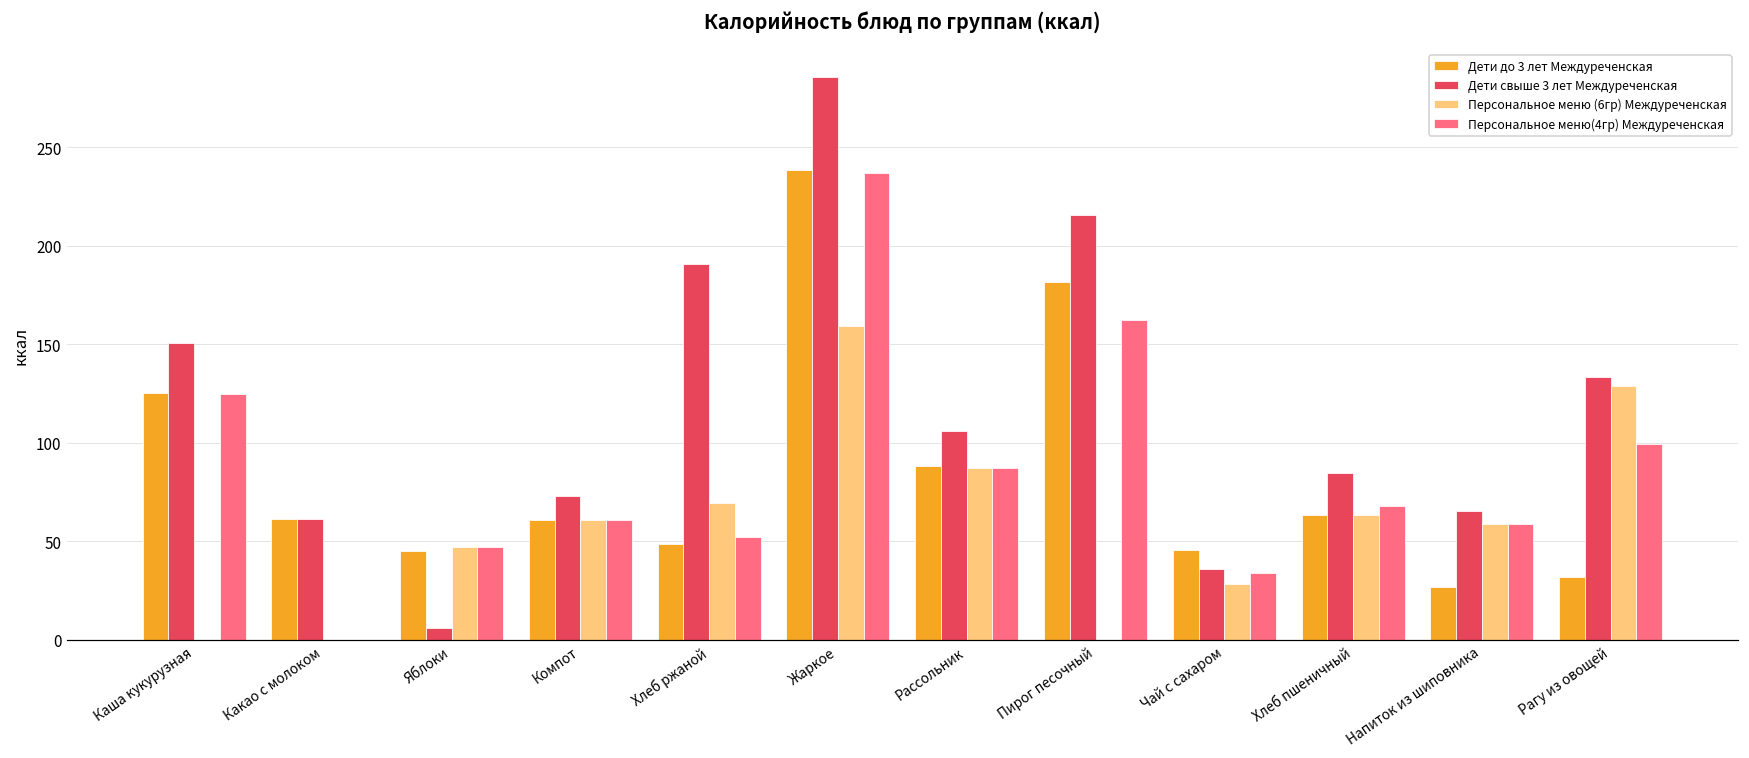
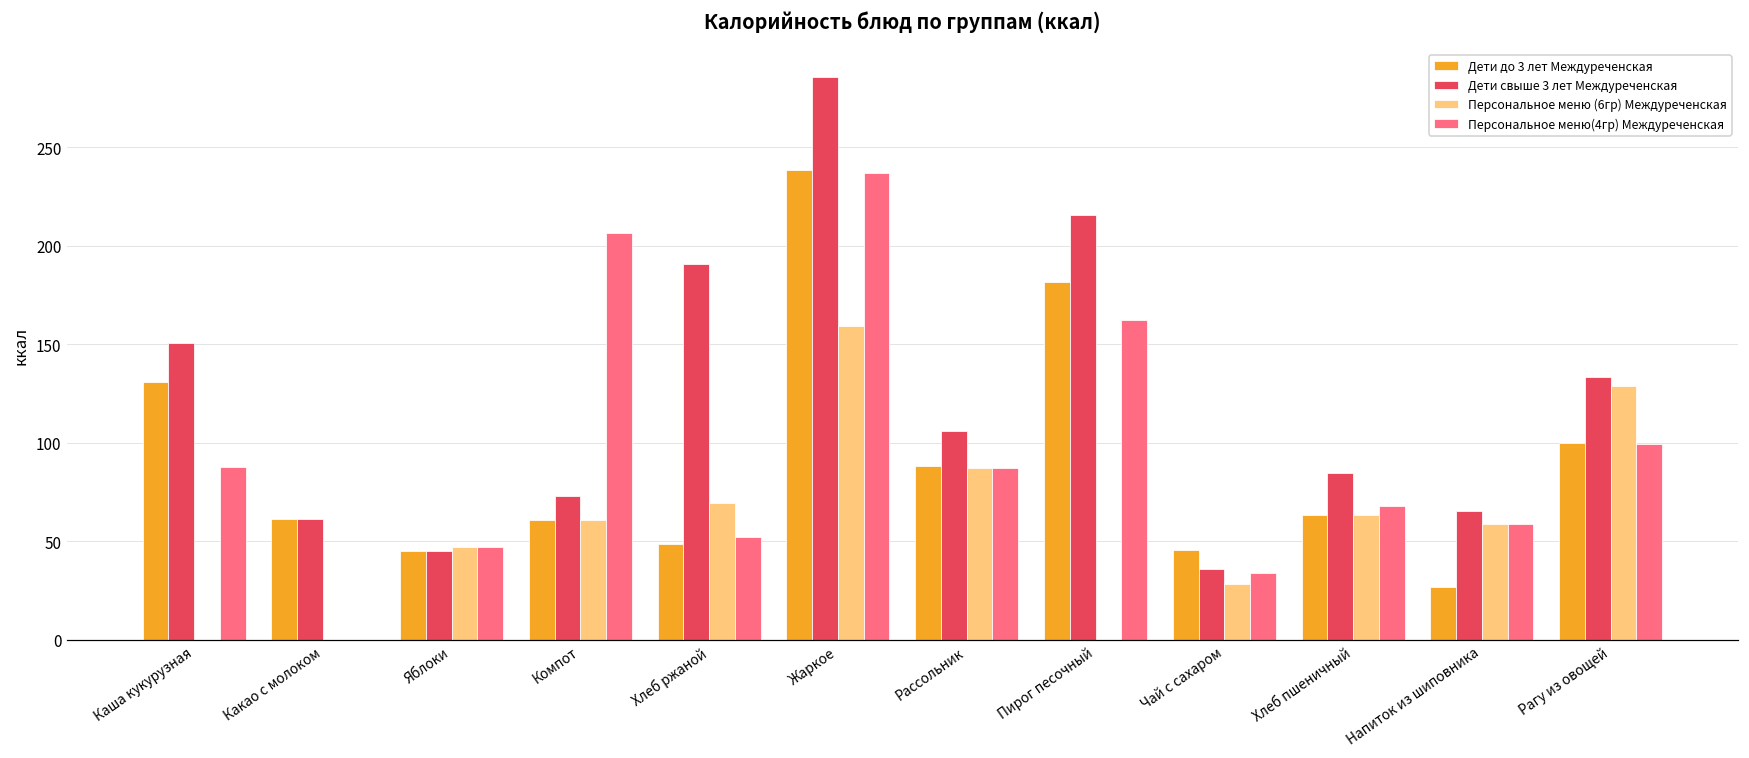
  {
    "Дети до 3 лет Междуреченская": {
-     "Каша кукурузная": 126,
+     "Каша кукурузная": 131,
      "Какао с молоком": 61,
      "Яблоки": 45,
      "Компот": 61,
      "Хлеб ржаной": 49,
      "Жаркое": 239,
      "Рассольник": 88,
      "Пирог песочный": 181,
      "Чай с сахаром": 46,
      "Хлеб пшеничный": 63,
      "Напиток из шиповника": 27,
-     "Рагу из овощей": 32
+     "Рагу из овощей": 100
    },
    "Дети свыше 3 лет Междуреченская": {
      "Каша кукурузная": 150,
      "Какао с молоком": 61,
-     "Яблоки": 6,
+     "Яблоки": 45,
      "Компот": 73,
      "Хлеб ржаной": 191,
      "Жаркое": 286,
      "Рассольник": 106,
      "Пирог песочный": 215,
      "Чай с сахаром": 36,
      "Хлеб пшеничный": 85,
      "Напиток из шиповника": 65,
      "Рагу из овощей": 133
    },
    "Персональное меню (6гр) Междуреченская": {
      "Каша кукурузная": 0,
      "Какао с молоком": 0,
      "Яблоки": 47,
      "Компот": 61,
      "Хлеб ржаной": 70,
      "Жаркое": 159,
      "Рассольник": 87,
      "Пирог песочный": 0,
      "Чай с сахаром": 29,
      "Хлеб пшеничный": 63,
      "Напиток из шиповника": 59,
      "Рагу из овощей": 129
    },
    "Персональное меню(4гр) Междуреченская": {
-     "Каша кукурузная": 125,
+     "Каша кукурузная": 88,
      "Какао с молоком": 0,
      "Яблоки": 47,
-     "Компот": 61,
+     "Компот": 206,
      "Хлеб ржаной": 52,
      "Жаркое": 237,
      "Рассольник": 87,
      "Пирог песочный": 163,
      "Чай с сахаром": 34,
      "Хлеб пшеничный": 68,
      "Напиток из шиповника": 59,
      "Рагу из овощей": 99
    }
  }
